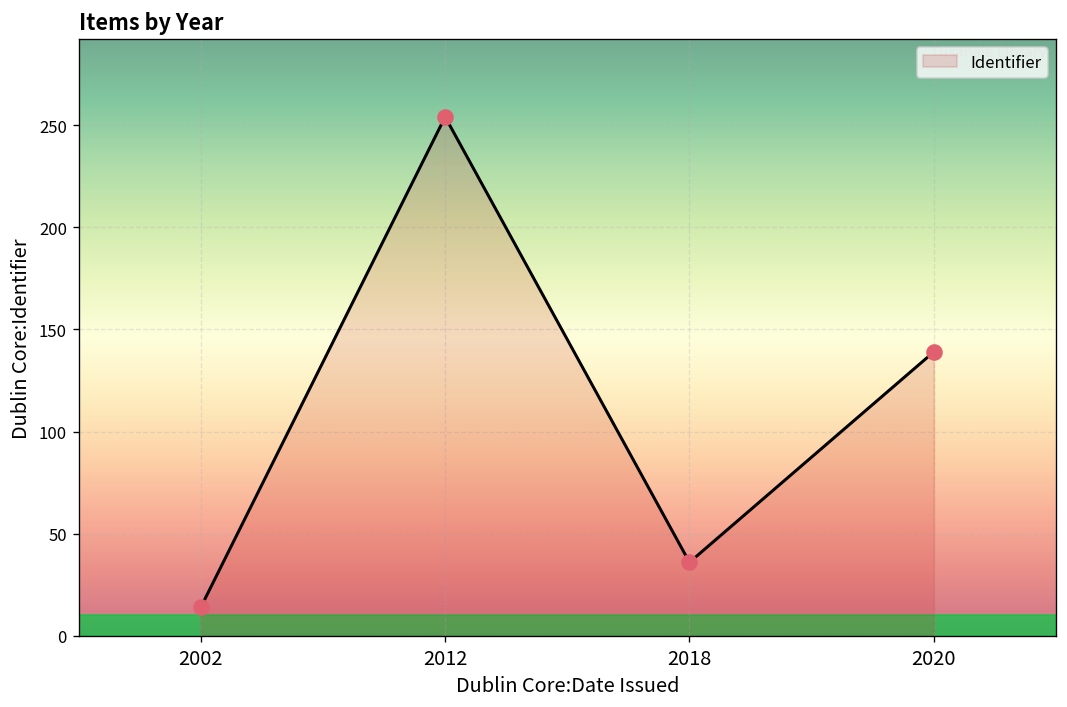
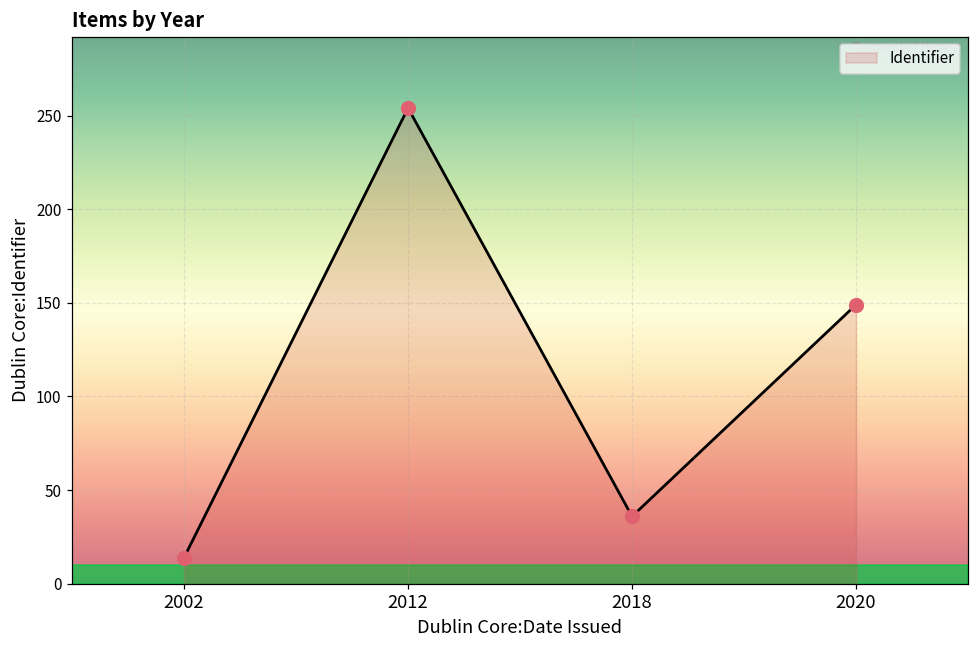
  {
    "2002": 14,
    "2012": 254,
    "2018": 36,
-   "2020": 139
+   "2020": 149
  }
